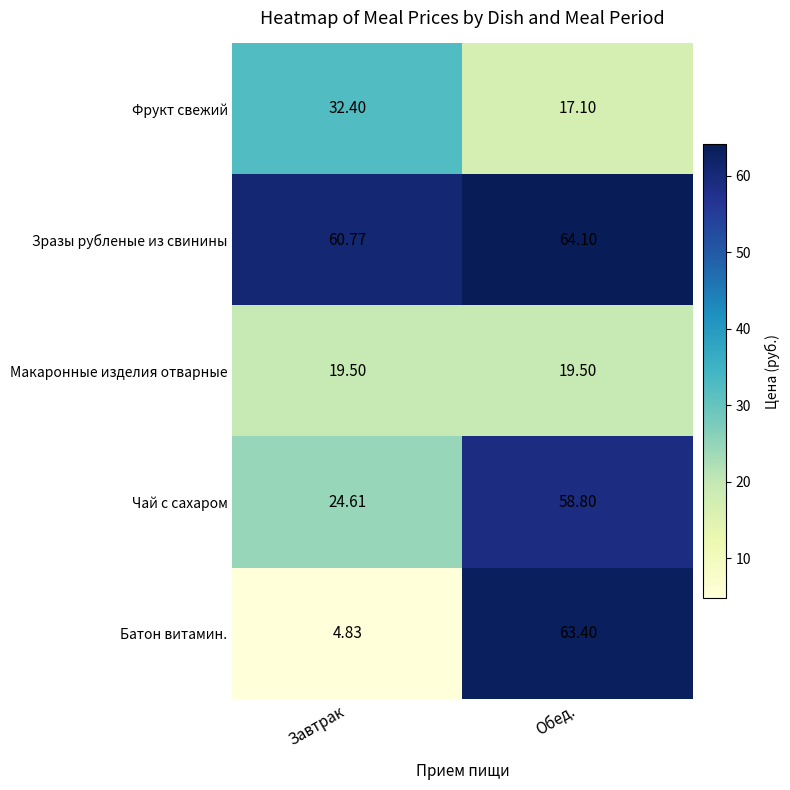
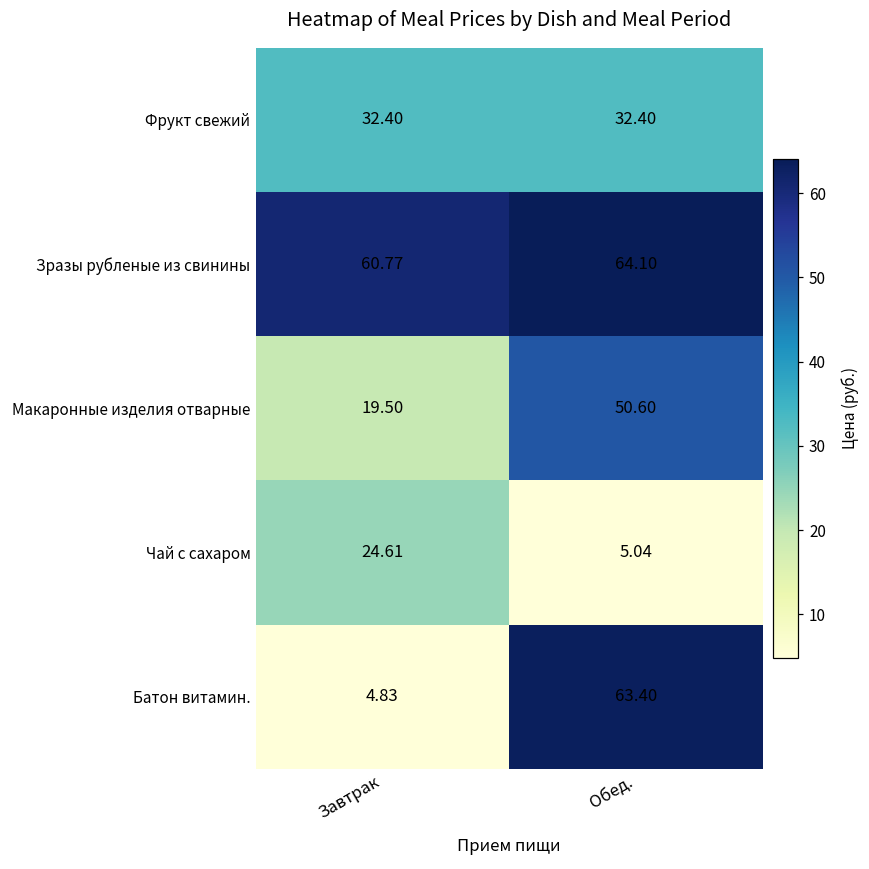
  {
    "Фрукт свежий": {
      "Завтрак": 32.40,
-     "Обед.": 17.10
+     "Обед.": 32.40
    },
    "Зразы рубленые из свинины": {
      "Завтрак": 60.77,
      "Обед.": 64.10
    },
    "Макаронные изделия отварные": {
      "Завтрак": 19.50,
-     "Обед.": 19.50
+     "Обед.": 50.60
    },
    "Чай с сахаром": {
      "Завтрак": 24.61,
-     "Обед.": 58.80
+     "Обед.": 5.04
    },
    "Батон витамин.": {
      "Завтрак": 4.83,
      "Обед.": 63.40
    }
  }
